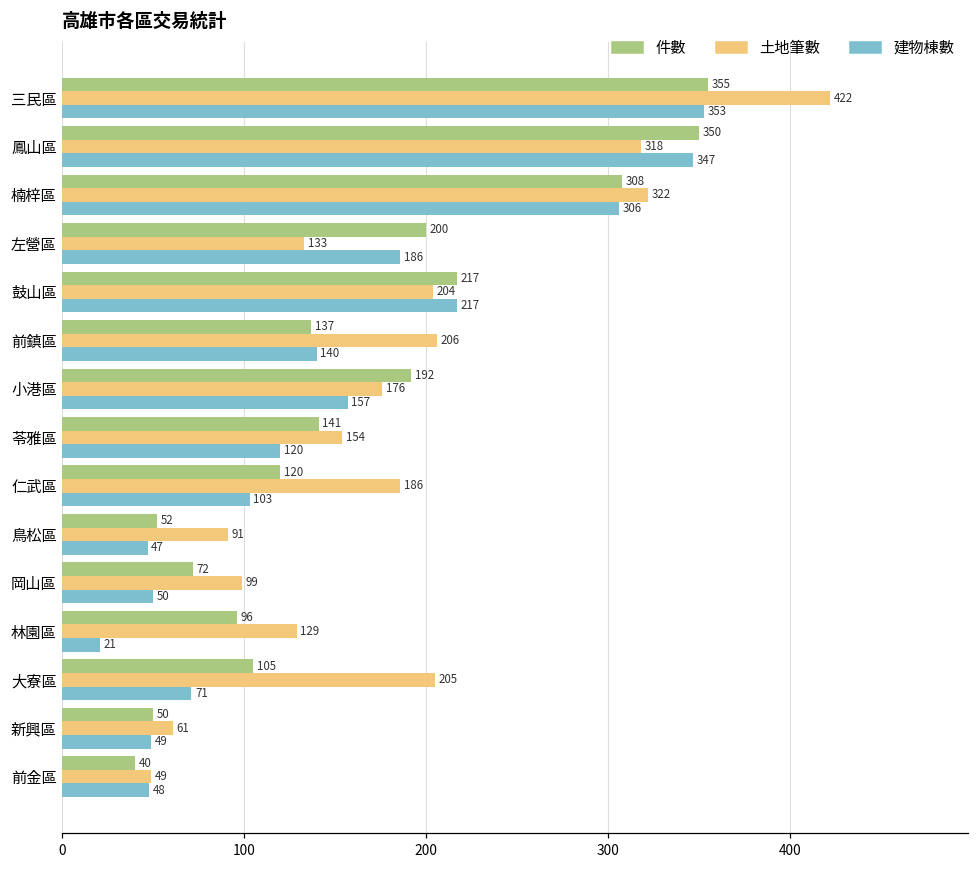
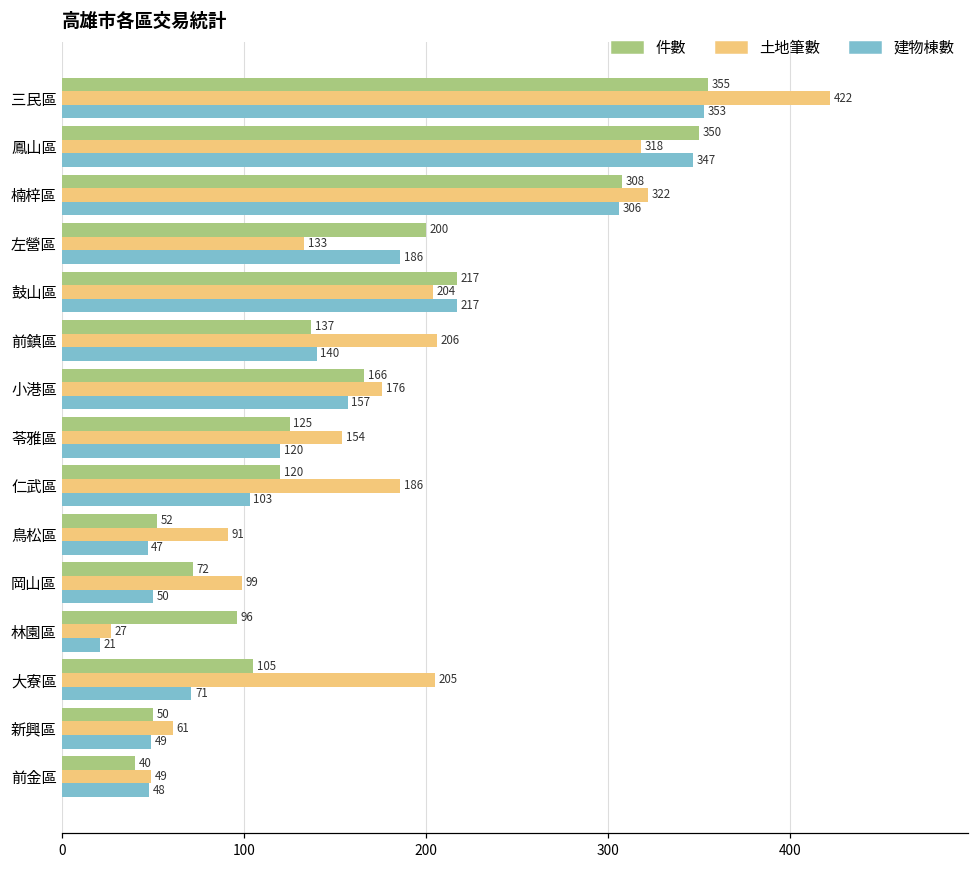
  {
    "件數": {
      "三民區": 355,
      "鳳山區": 350,
      "楠梓區": 308,
      "左營區": 200,
      "鼓山區": 217,
      "前鎮區": 137,
-     "小港區": 192,
-     "苓雅區": 141,
+     "小港區": 166,
+     "苓雅區": 125,
      "仁武區": 120,
      "鳥松區": 52,
      "岡山區": 72,
      "林園區": 96,
      "大寮區": 105,
      "新興區": 50,
      "前金區": 40
    },
    "土地筆數": {
      "三民區": 422,
      "鳳山區": 318,
      "楠梓區": 322,
      "左營區": 133,
      "鼓山區": 204,
      "前鎮區": 206,
      "小港區": 176,
      "苓雅區": 154,
      "仁武區": 186,
      "鳥松區": 91,
      "岡山區": 99,
-     "林園區": 129,
+     "林園區": 27,
      "大寮區": 205,
      "新興區": 61,
      "前金區": 49
    },
    "建物棟數": {
      "三民區": 353,
      "鳳山區": 347,
      "楠梓區": 306,
      "左營區": 186,
      "鼓山區": 217,
      "前鎮區": 140,
      "小港區": 157,
      "苓雅區": 120,
      "仁武區": 103,
      "鳥松區": 47,
      "岡山區": 50,
      "林園區": 21,
      "大寮區": 71,
      "新興區": 49,
      "前金區": 48
    }
  }
